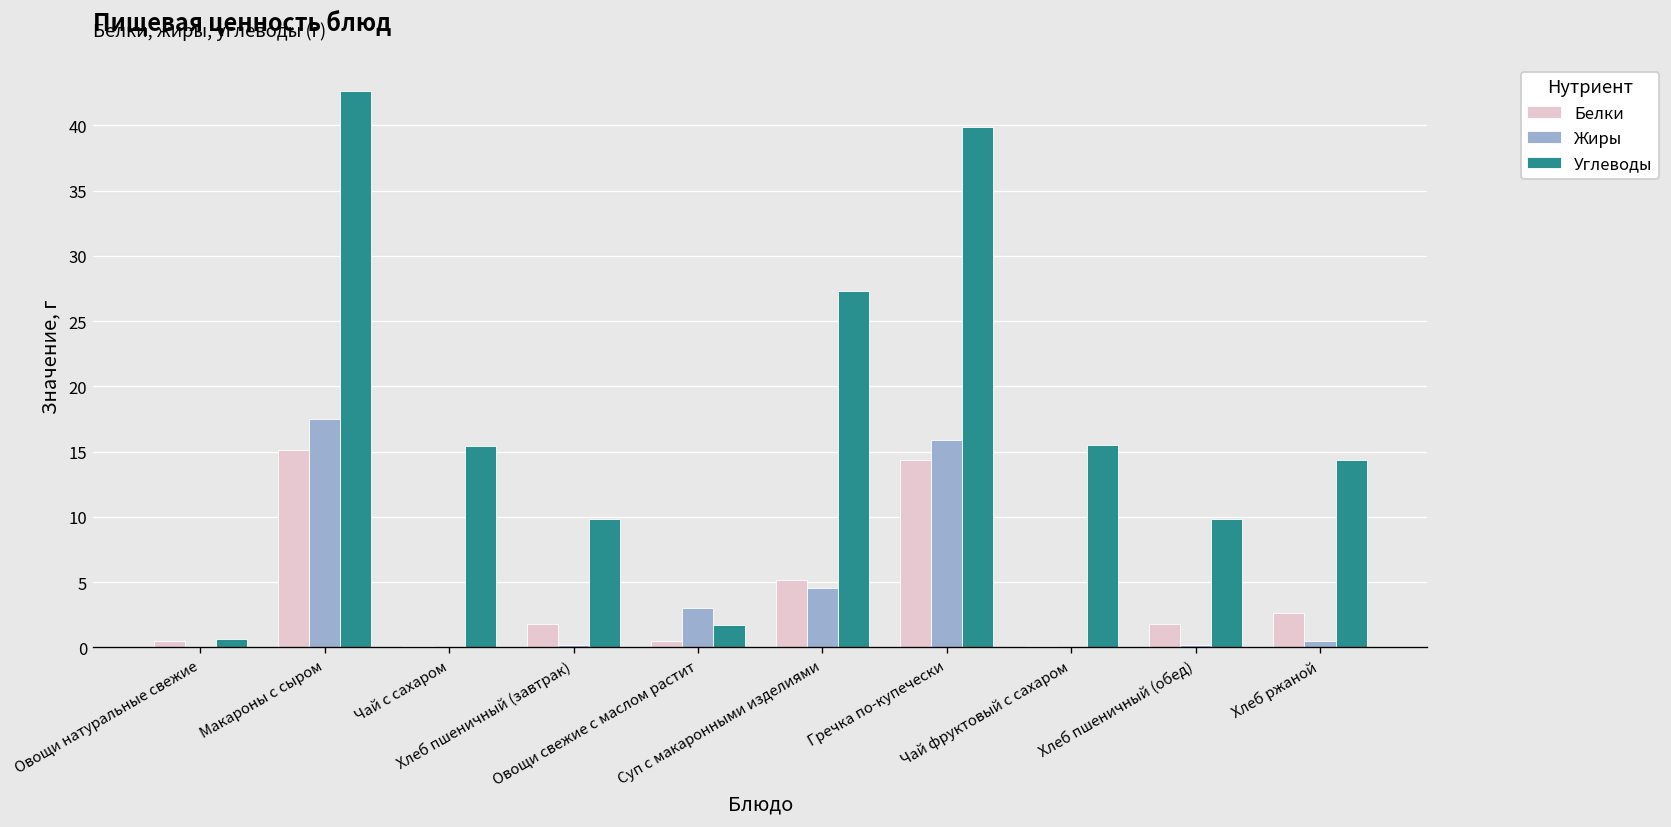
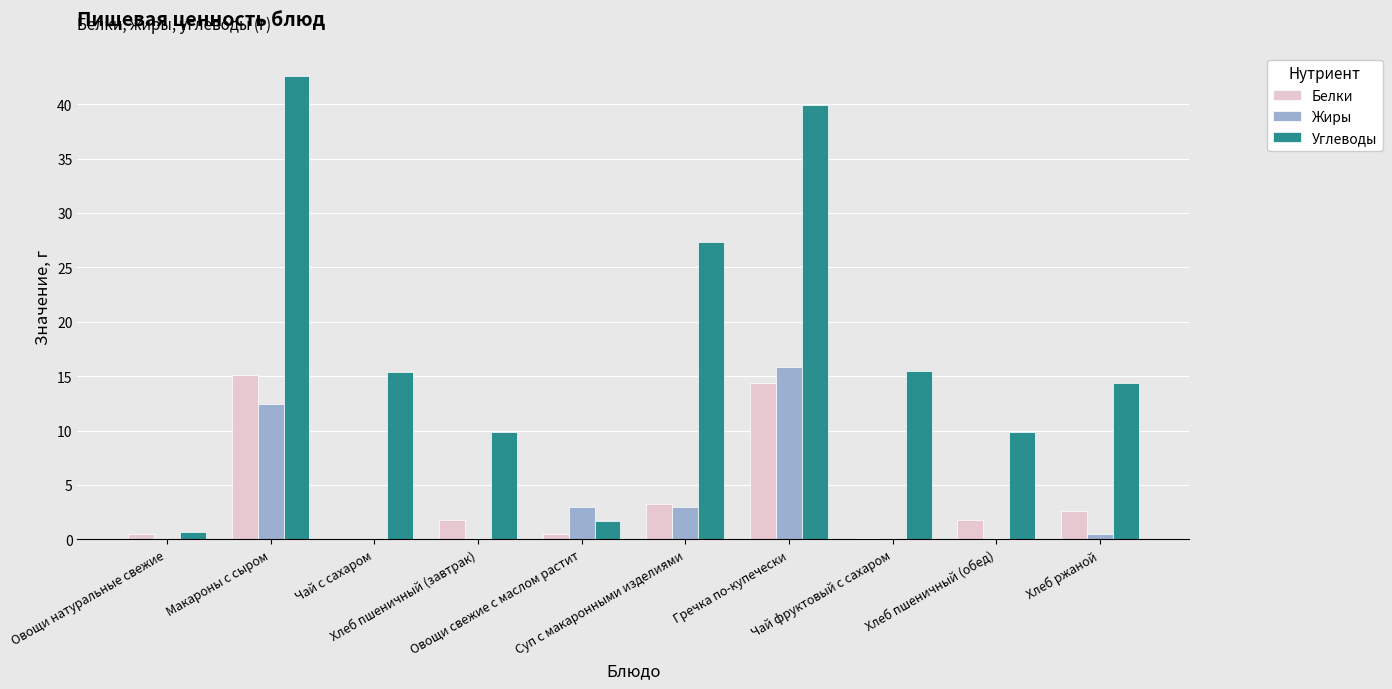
  {
    "Белки": {
      "Овощи натуральные свежие": 0.5,
      "Макароны с сыром": 15.1,
      "Хлеб пшеничный (завтрак)": 1.8,
      "Овощи свежие с маслом растит": 0.5,
-     "Суп с макаронными изделиями": 5.2,
+     "Суп с макаронными изделиями": 3.2,
      "Гречка по-купечески": 14.4,
      "Хлеб пшеничный (обед)": 1.8,
      "Хлеб ржаной": 2.6
    },
    "Жиры": {
      "Овощи натуральные свежие": 0.0,
-     "Макароны с сыром": 17.5,
+     "Макароны с сыром": 12.4,
      "Овощи свежие с маслом растит": 3.0,
-     "Суп с макаронными изделиями": 4.6,
+     "Суп с макаронными изделиями": 3.0,
      "Гречка по-купечески": 15.9,
      "Хлеб ржаной": 0.5
    },
    "Углеводы": {
      "Овощи натуральные свежие": 0.7,
      "Макароны с сыром": 42.6,
      "Чай с сахаром": 15.4,
      "Хлеб пшеничный (завтрак)": 9.8,
      "Овощи свежие с маслом растит": 1.7,
      "Суп с макаронными изделиями": 27.3,
      "Гречка по-купечески": 39.9,
      "Чай фруктовый с сахаром": 15.5,
      "Хлеб пшеничный (обед)": 9.8,
      "Хлеб ржаной": 14.4
    }
  }
